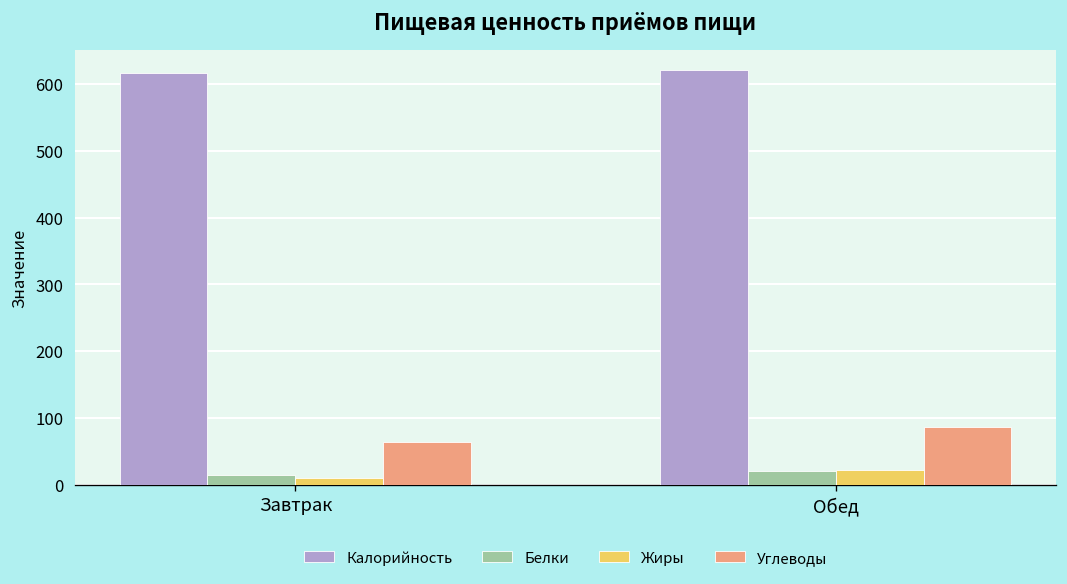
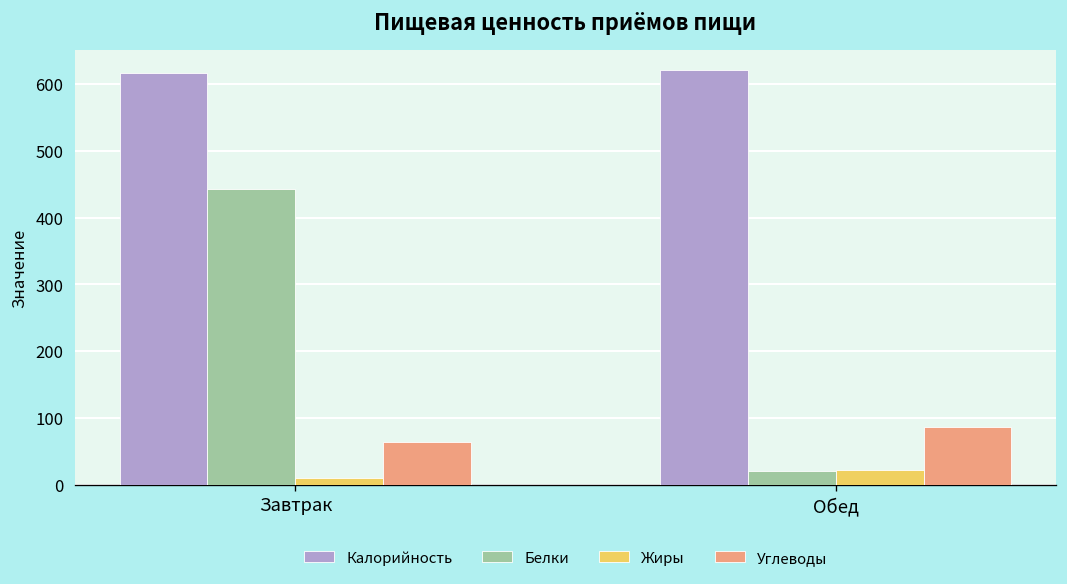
  {
    "Калорийность": {
      "Завтрак": 620,
      "Обед": 620
    },
    "Белки": {
-     "Завтрак": 10,
+     "Завтрак": 440,
      "Обед": 20
    }
  }
